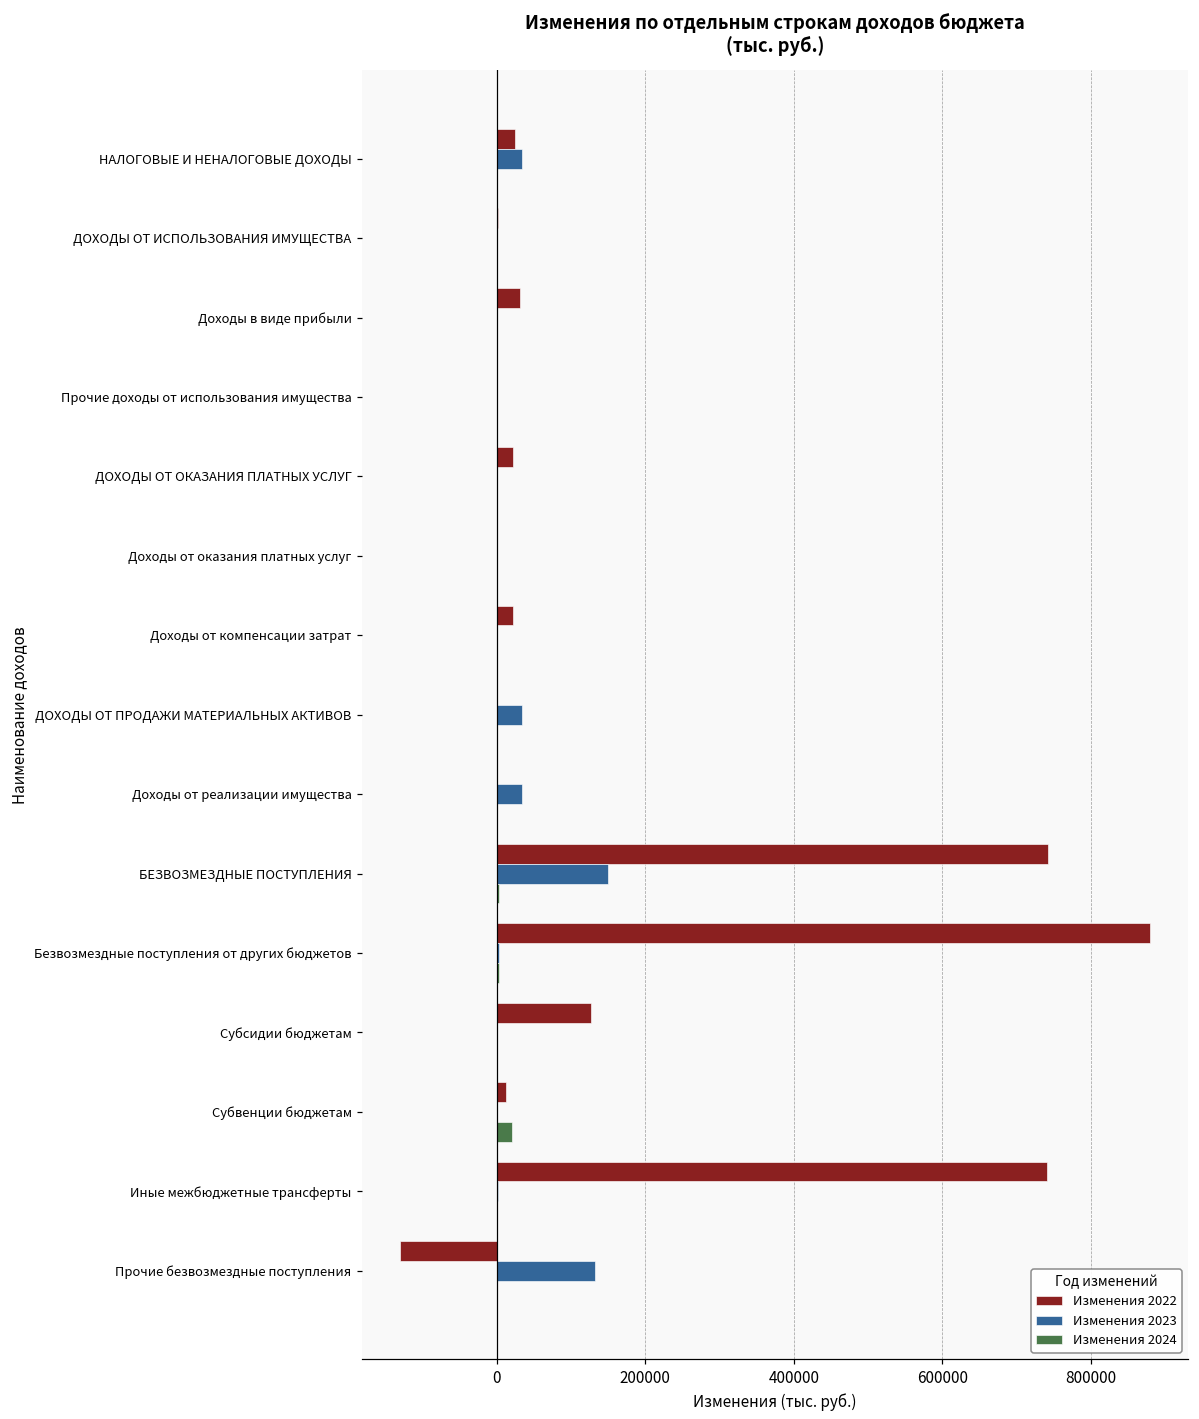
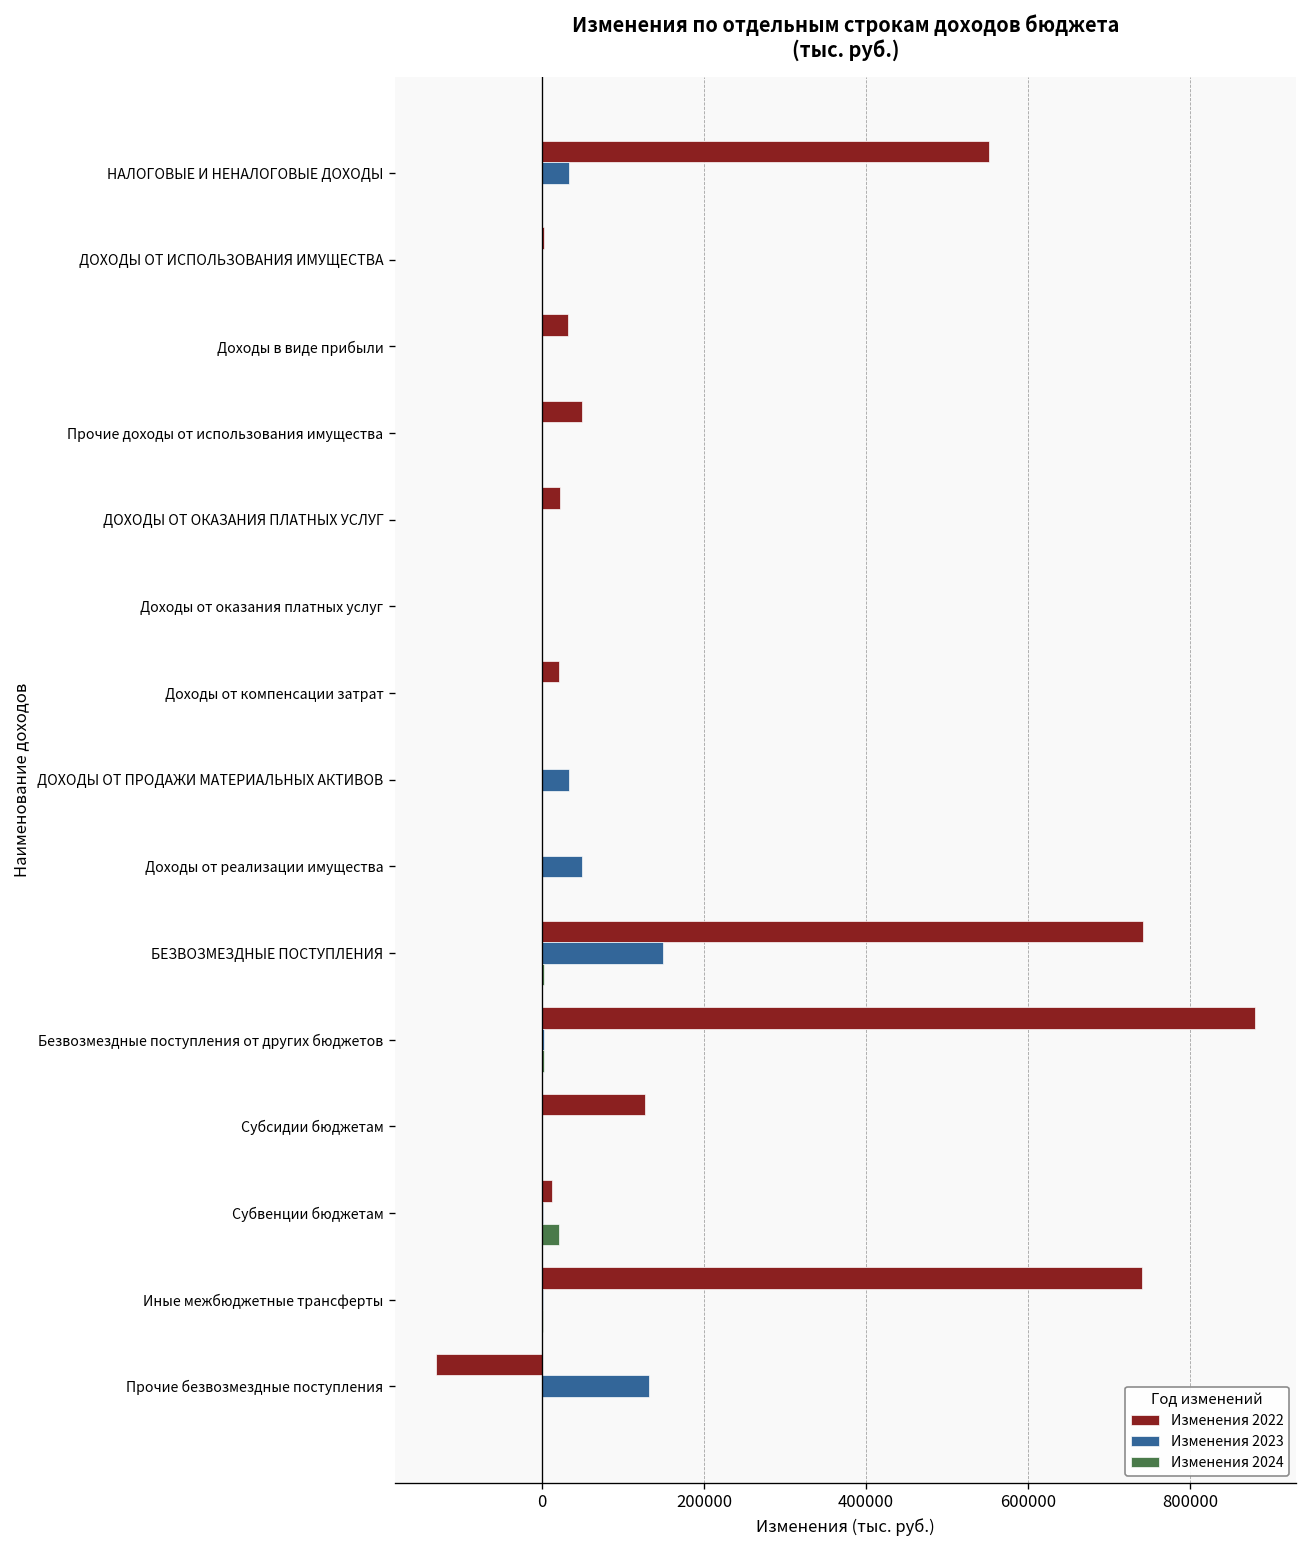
  {
    "Изменения 2022": {
-     "НАЛОГОВЫЕ И НЕНАЛОГОВЫЕ ДОХОДЫ": 20000,
+     "НАЛОГОВЫЕ И НЕНАЛОГОВЫЕ ДОХОДЫ": 550000,
      "Доходы в виде прибыли": 30000,
-     "Прочие доходы от использования имущества": 0,
+     "Прочие доходы от использования имущества": 50000,
      "ДОХОДЫ ОТ ОКАЗАНИЯ ПЛАТНЫХ УСЛУГ": 20000,
      "Доходы от компенсации затрат": 20000,
      "ДОХОДЫ ОТ ПРОДАЖИ МАТЕРИАЛЬНЫХ АКТИВОВ": 0,
      "Доходы от реализации имущества": 0,
      "БЕЗВОЗМЕЗДНЫЕ ПОСТУПЛЕНИЯ": 740000,
      "Безвозмездные поступления от других бюджетов": 880000,
      "Субсидии бюджетам": 130000,
      "Субвенции бюджетам": 10000,
      "Иные межбюджетные трансферты": 740000,
      "Прочие безвозмездные поступления": -130000
    },
    "Изменения 2023": {
      "НАЛОГОВЫЕ И НЕНАЛОГОВЫЕ ДОХОДЫ": 30000,
      "ДОХОДЫ ОТ ИСПОЛЬЗОВАНИЯ ИМУЩЕСТВА": 0,
      "Доходы в виде прибыли": 0,
      "Прочие доходы от использования имущества": 0,
      "Доходы от оказания платных услуг": 0,
      "ДОХОДЫ ОТ ПРОДАЖИ МАТЕРИАЛЬНЫХ АКТИВОВ": 30000,
-     "Доходы от реализации имущества": 30000,
+     "Доходы от реализации имущества": 50000,
      "БЕЗВОЗМЕЗДНЫЕ ПОСТУПЛЕНИЯ": 150000,
      "Субсидии бюджетам": 0,
      "Прочие безвозмездные поступления": 130000
    },
    "Изменения 2024": {
      "НАЛОГОВЫЕ И НЕНАЛОГОВЫЕ ДОХОДЫ": 0,
      "ДОХОДЫ ОТ ИСПОЛЬЗОВАНИЯ ИМУЩЕСТВА": 0,
      "Доходы в виде прибыли": 0,
      "Прочие доходы от использования имущества": 0,
      "ДОХОДЫ ОТ ОКАЗАНИЯ ПЛАТНЫХ УСЛУГ": 0,
      "Доходы от оказания платных услуг": 0,
      "Доходы от компенсации затрат": 0,
      "ДОХОДЫ ОТ ПРОДАЖИ МАТЕРИАЛЬНЫХ АКТИВОВ": 0,
      "Доходы от реализации имущества": 0,
      "Субсидии бюджетам": 0,
      "Субвенции бюджетам": 20000,
      "Прочие безвозмездные поступления": 0
    }
  }
